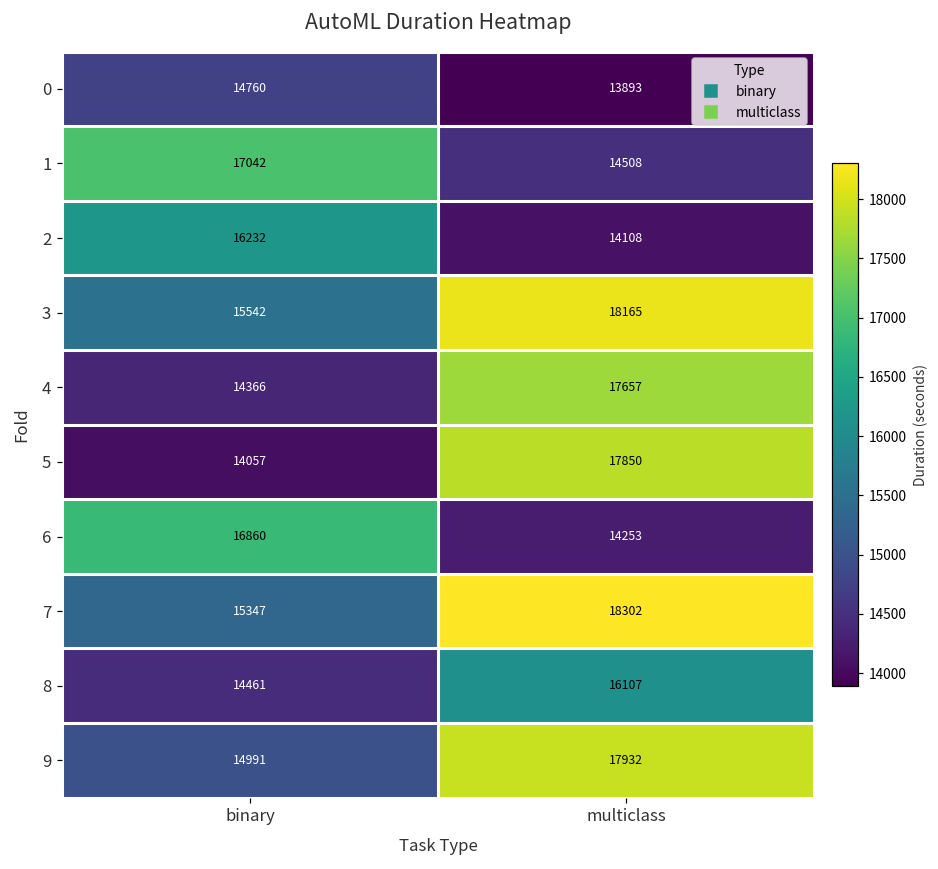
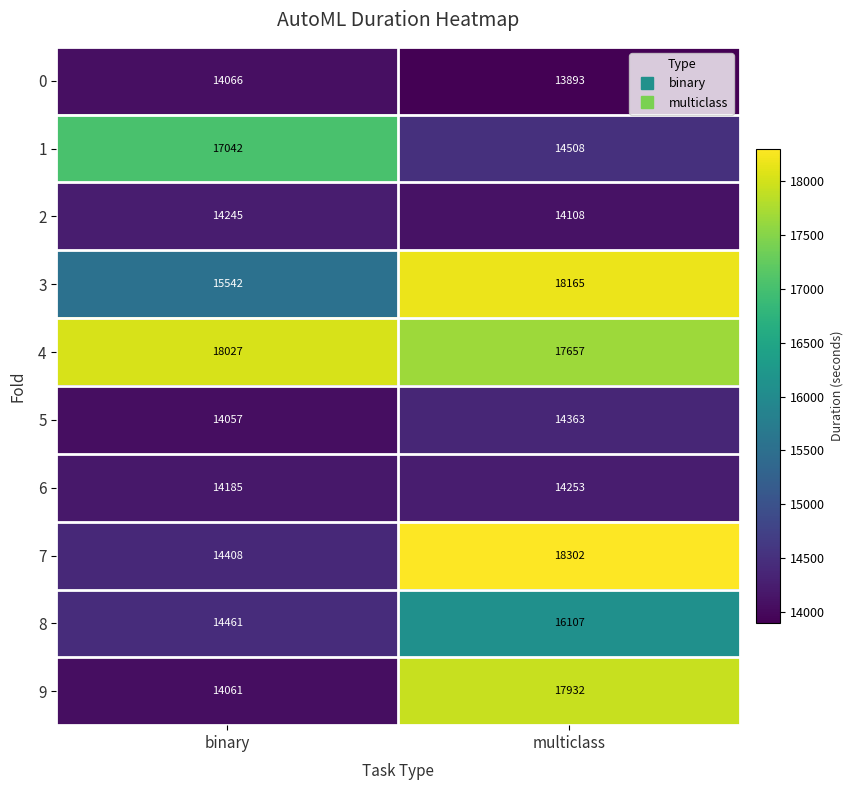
  {
    "0": {
-     "binary": 14760,
+     "binary": 14066,
      "multiclass": 13893
    },
    "1": {
      "binary": 17042,
      "multiclass": 14508
    },
    "2": {
-     "binary": 16232,
+     "binary": 14245,
      "multiclass": 14108
    },
    "3": {
      "binary": 15542,
      "multiclass": 18165
    },
    "4": {
-     "binary": 14366,
+     "binary": 18027,
      "multiclass": 17657
    },
    "5": {
      "binary": 14057,
-     "multiclass": 17850
+     "multiclass": 14363
    },
    "6": {
-     "binary": 16860,
+     "binary": 14185,
      "multiclass": 14253
    },
    "7": {
-     "binary": 15347,
+     "binary": 14408,
      "multiclass": 18302
    },
    "8": {
      "binary": 14461,
      "multiclass": 16107
    },
    "9": {
-     "binary": 14991,
+     "binary": 14061,
      "multiclass": 17932
    }
  }
